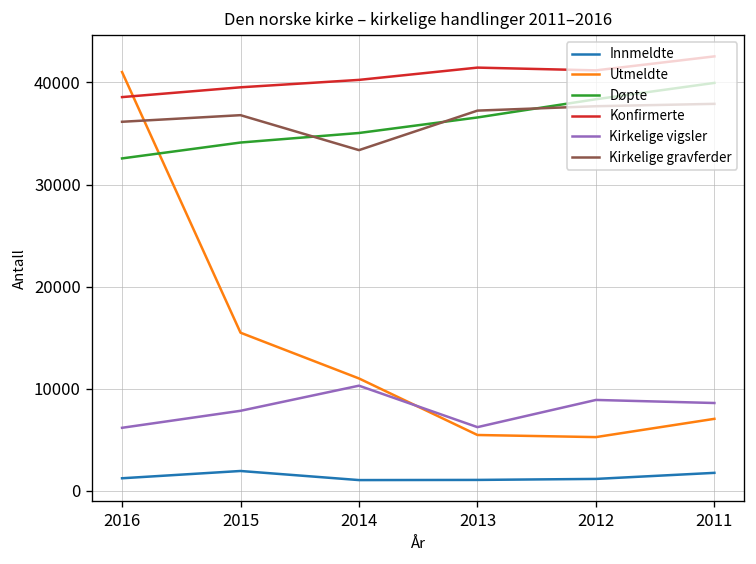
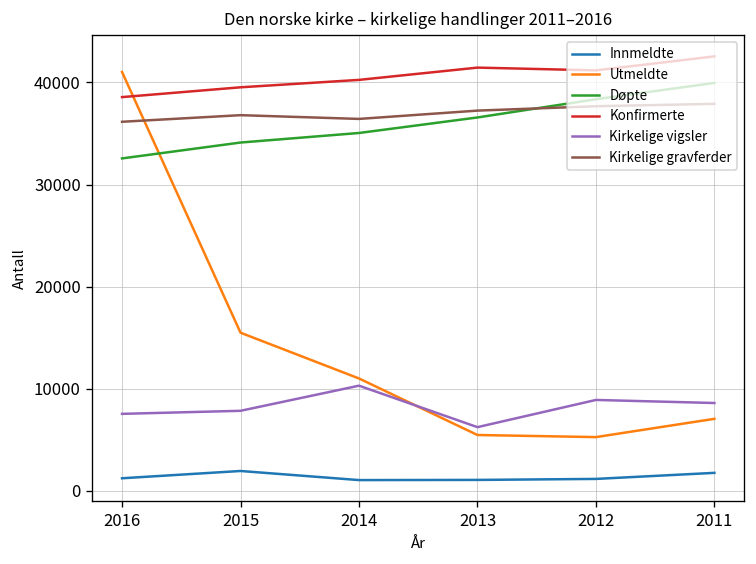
  {
    "Innmeldte": {
      "2016": 1000,
      "2015": 2000,
      "2014": 1000,
      "2013": 1000,
      "2012": 1000,
      "2011": 2000
    },
    "Utmeldte": {
      "2016": 41000,
      "2015": 15000,
      "2014": 11000,
      "2013": 5000,
      "2012": 5000,
      "2011": 7000
    },
    "Døpte": {
      "2016": 33000,
      "2015": 34000,
      "2014": 35000,
      "2013": 37000
    },
    "Konfirmerte": {
      "2016": 39000,
      "2015": 40000,
      "2014": 40000,
      "2013": 41000
    },
    "Kirkelige vigsler": {
-     "2016": 6000,
+     "2016": 8000,
      "2015": 8000,
      "2014": 10000,
      "2013": 6000,
      "2012": 9000,
      "2011": 9000
    },
    "Kirkelige gravferder": {
      "2016": 36000,
      "2015": 37000,
-     "2014": 33000,
+     "2014": 36000,
      "2013": 37000
    }
  }
